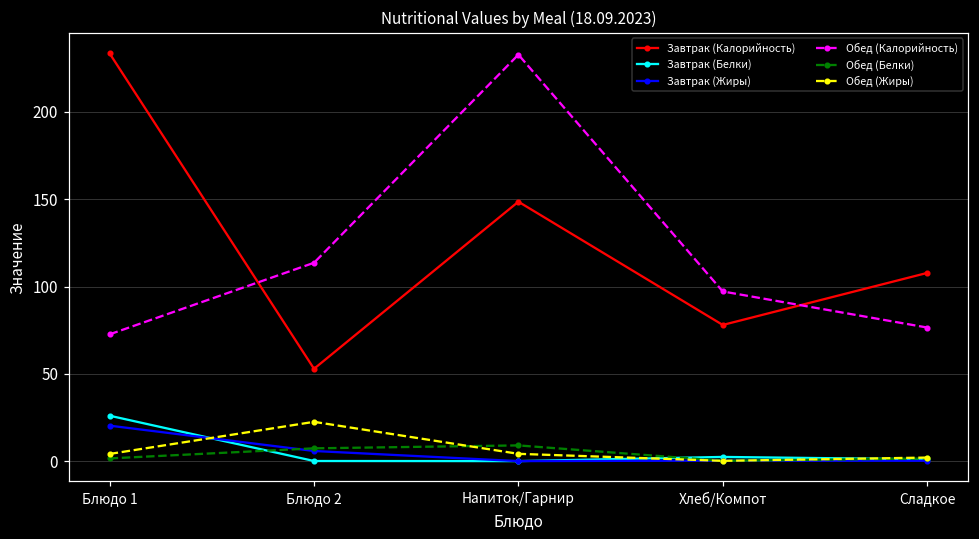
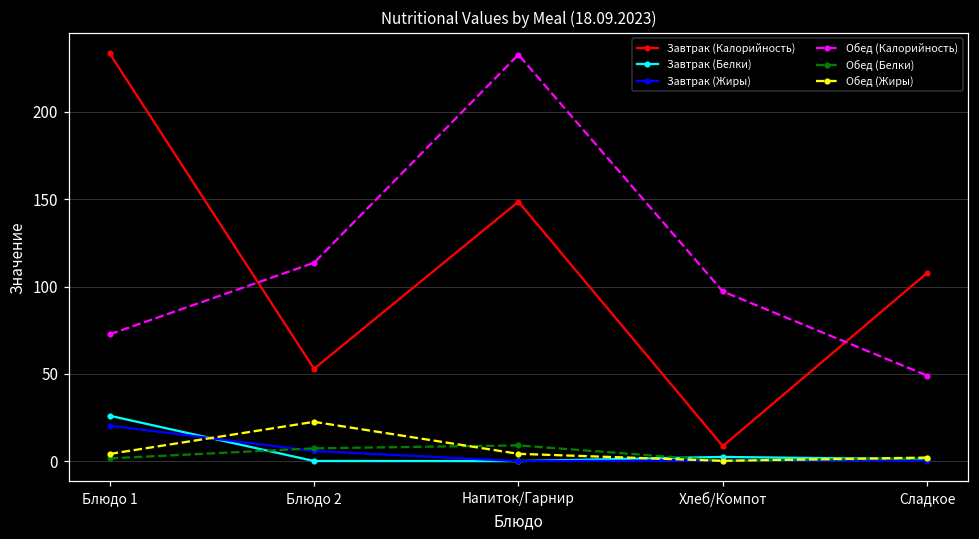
  {
    "Завтрак (Калорийность)": {
      "Блюдо 1": 234,
      "Блюдо 2": 53,
      "Напиток/Гарнир": 149,
-     "Хлеб/Компот": 78,
+     "Хлеб/Компот": 9,
      "Сладкое": 108
    },
    "Завтрак (Белки)": {
      "Блюдо 1": 26,
      "Блюдо 2": 0,
      "Хлеб/Компот": 2
    },
    "Завтрак (Жиры)": {
      "Блюдо 1": 20
    },
    "Обед (Калорийность)": {
      "Блюдо 1": 73,
      "Блюдо 2": 114,
      "Напиток/Гарнир": 233,
      "Хлеб/Компот": 97,
-     "Сладкое": 77
+     "Сладкое": 49
    },
    "Обед (Белки)": {
      "Блюдо 1": 2,
      "Напиток/Гарнир": 9
    },
    "Обед (Жиры)": {
      "Блюдо 1": 4,
      "Блюдо 2": 23,
      "Напиток/Гарнир": 4
    }
  }
